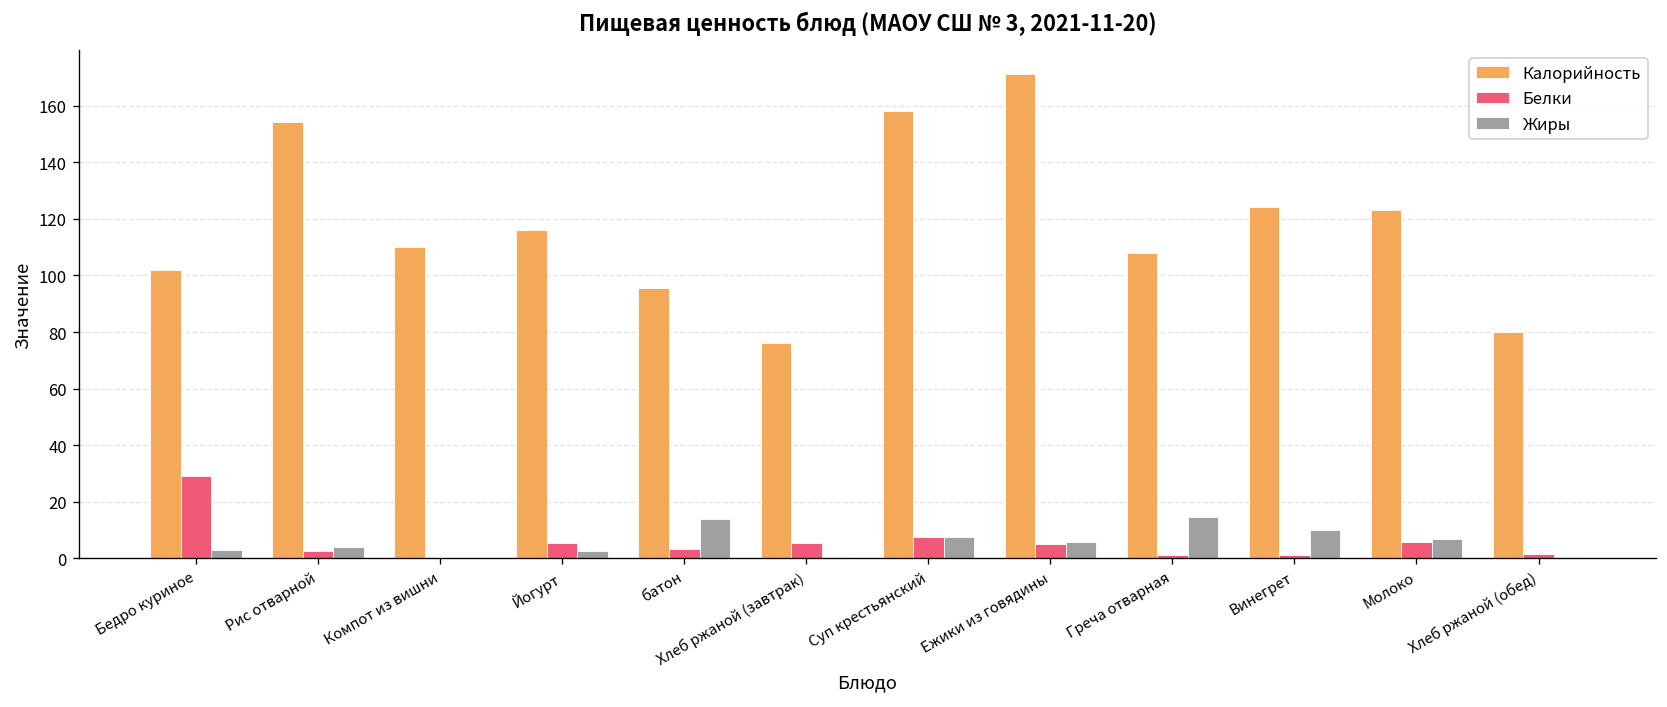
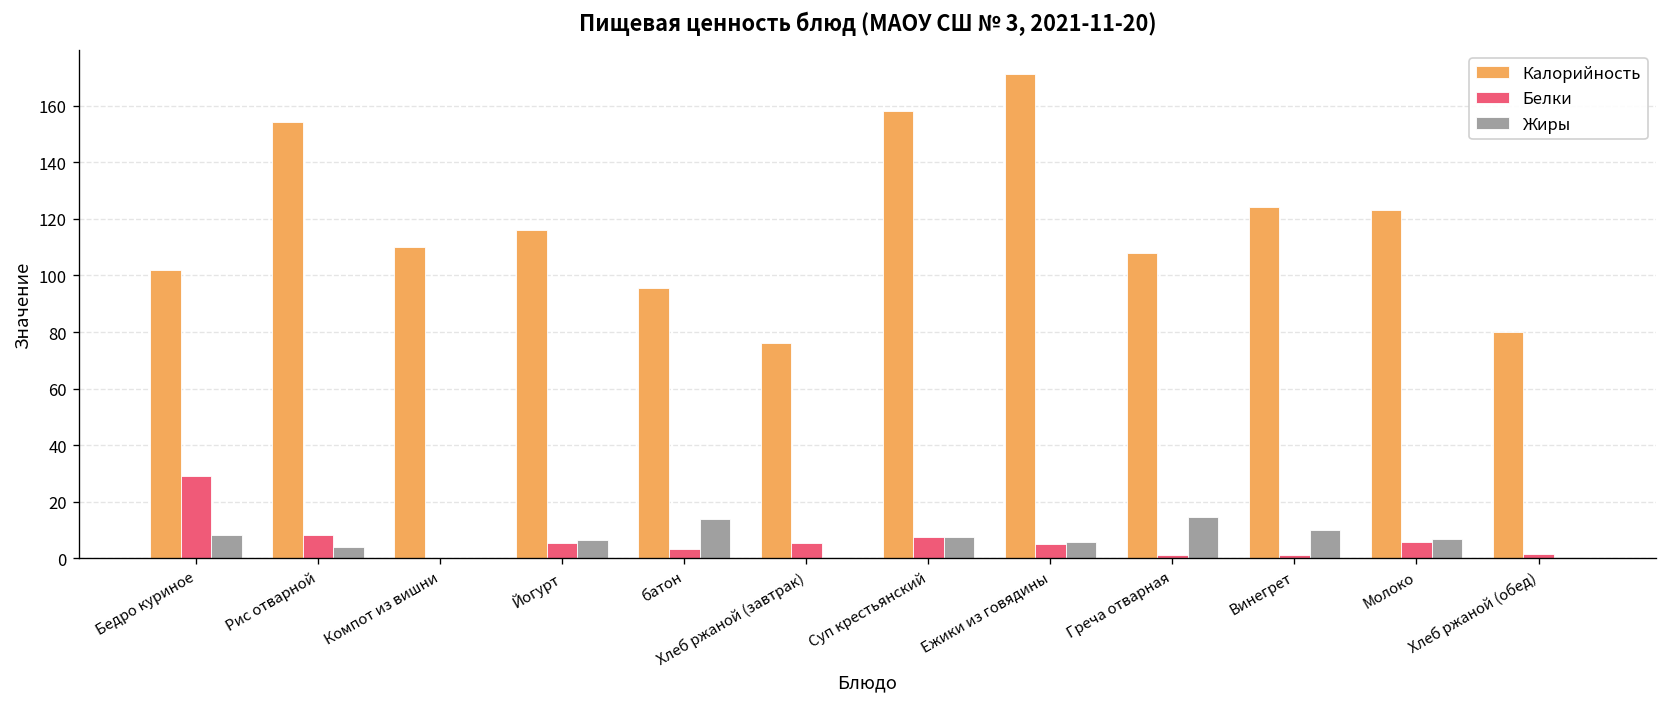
  {
    "Калорийность": {
      "Бедро куриное": 102,
      "Рис отварной": 154,
      "Компот из вишни": 110,
      "Йогурт": 116,
      "батон": 95,
      "Хлеб ржаной (завтрак)": 76,
      "Суп крестьянский": 158,
      "Ежики из говядины": 171,
      "Греча отварная": 108,
      "Винегрет": 124,
      "Молоко": 123,
      "Хлеб ржаной (обед)": 80
    },
    "Белки": {
      "Бедро куриное": 29,
-     "Рис отварной": 3,
+     "Рис отварной": 8,
      "Йогурт": 6,
      "батон": 3,
      "Хлеб ржаной (завтрак)": 5,
      "Суп крестьянский": 8,
      "Ежики из говядины": 5,
      "Греча отварная": 1,
      "Винегрет": 1,
      "Молоко": 6,
      "Хлеб ржаной (обед)": 2
    },
    "Жиры": {
-     "Бедро куриное": 3,
+     "Бедро куриное": 8,
      "Рис отварной": 4,
      "Компот из вишни": 0,
-     "Йогурт": 3,
+     "Йогурт": 6,
      "батон": 14,
      "Суп крестьянский": 8,
      "Ежики из говядины": 6,
      "Греча отварная": 15,
      "Винегрет": 10,
      "Молоко": 7
    }
  }
